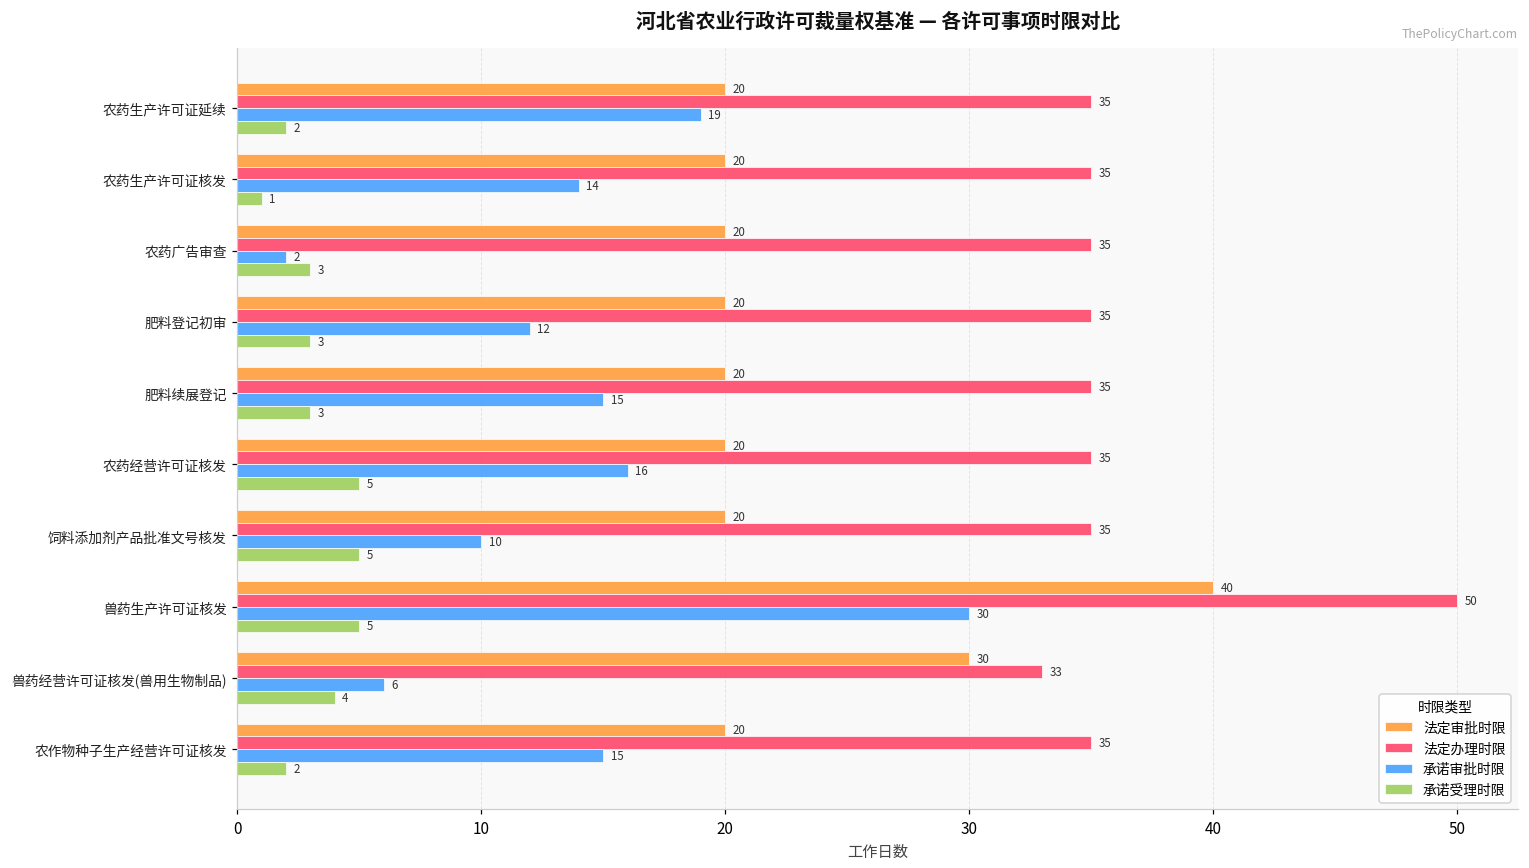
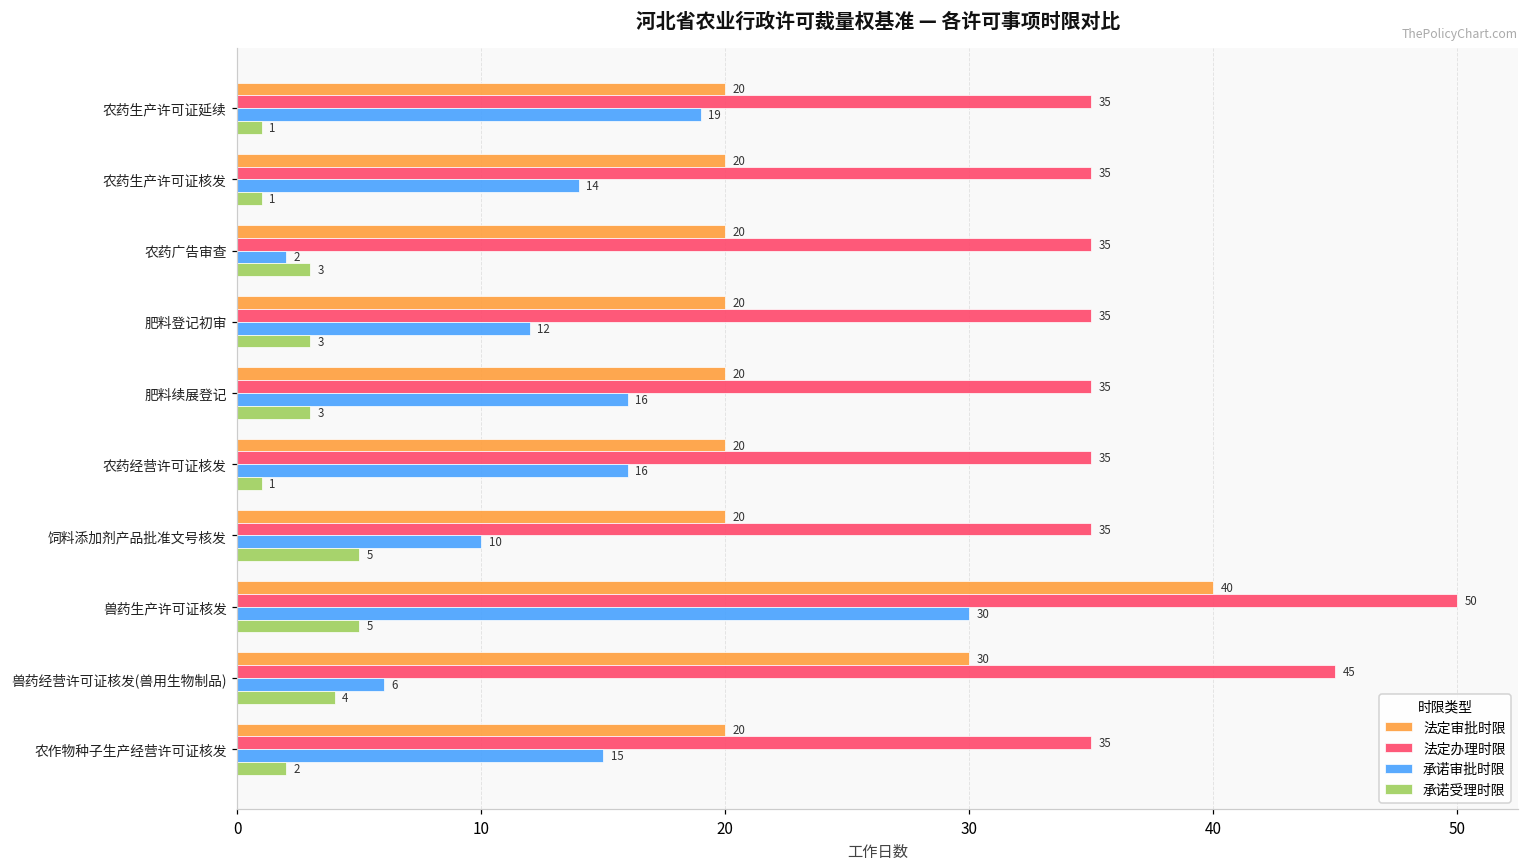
  {
    "法定审批时限": {
      "农药生产许可证延续": 20,
      "农药生产许可证核发": 20,
      "农药广告审查": 20,
      "肥料登记初审": 20,
      "肥料续展登记": 20,
      "农药经营许可证核发": 20,
      "饲料添加剂产品批准文号核发": 20,
      "兽药生产许可证核发": 40,
      "兽药经营许可证核发(兽用生物制品)": 30,
      "农作物种子生产经营许可证核发": 20
    },
    "法定办理时限": {
      "农药生产许可证延续": 35,
      "农药生产许可证核发": 35,
      "农药广告审查": 35,
      "肥料登记初审": 35,
      "肥料续展登记": 35,
      "农药经营许可证核发": 35,
      "饲料添加剂产品批准文号核发": 35,
      "兽药生产许可证核发": 50,
-     "兽药经营许可证核发(兽用生物制品)": 33,
+     "兽药经营许可证核发(兽用生物制品)": 45,
      "农作物种子生产经营许可证核发": 35
    },
    "承诺审批时限": {
      "农药生产许可证延续": 19,
      "农药生产许可证核发": 14,
      "农药广告审查": 2,
      "肥料登记初审": 12,
-     "肥料续展登记": 15,
+     "肥料续展登记": 16,
      "农药经营许可证核发": 16,
      "饲料添加剂产品批准文号核发": 10,
      "兽药生产许可证核发": 30,
      "兽药经营许可证核发(兽用生物制品)": 6,
      "农作物种子生产经营许可证核发": 15
    },
    "承诺受理时限": {
-     "农药生产许可证延续": 2,
+     "农药生产许可证延续": 1,
      "农药生产许可证核发": 1,
      "农药广告审查": 3,
      "肥料登记初审": 3,
      "肥料续展登记": 3,
-     "农药经营许可证核发": 5,
+     "农药经营许可证核发": 1,
      "饲料添加剂产品批准文号核发": 5,
      "兽药生产许可证核发": 5,
      "兽药经营许可证核发(兽用生物制品)": 4,
      "农作物种子生产经营许可证核发": 2
    }
  }
